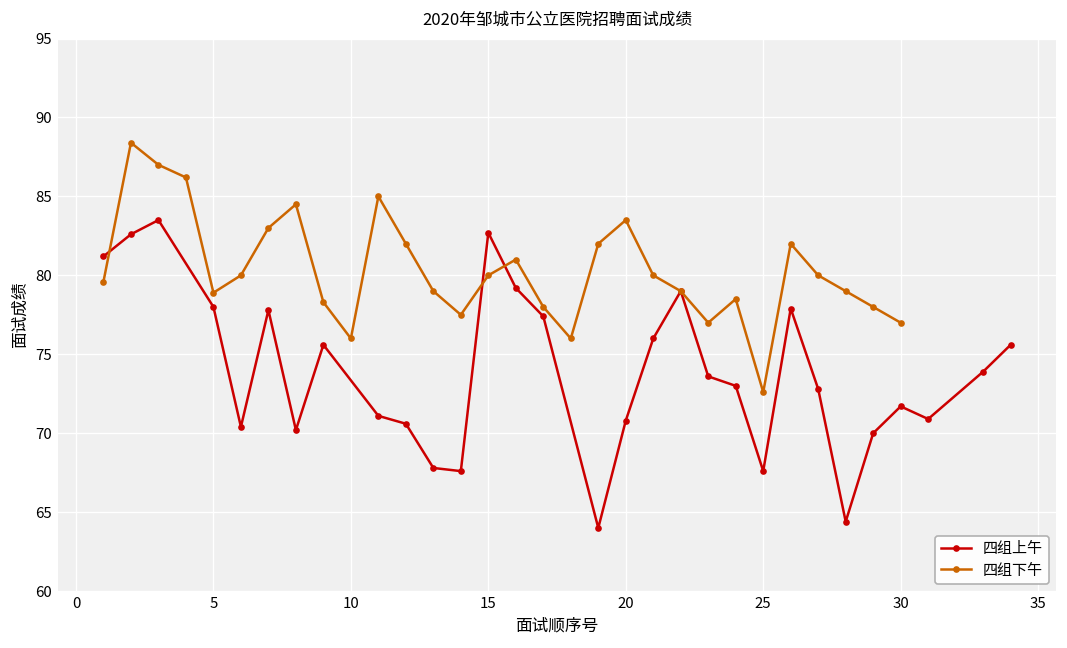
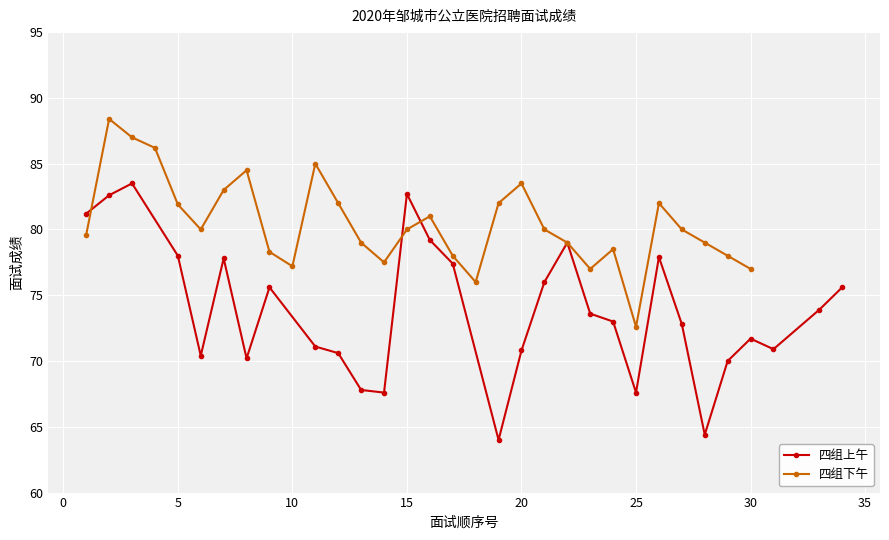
  {
    "四组上午": {
      "5": 78.0,
      "15": 82.7,
      "20": 70.8,
      "25": 67.6,
      "30": 71.7
    },
    "四组下午": {
-     "5": 78.9,
-     "10": 76.0,
+     "5": 81.9,
+     "10": 77.2,
      "15": 80.0,
      "20": 83.5,
      "25": 72.6,
      "30": 77.0
    }
  }
